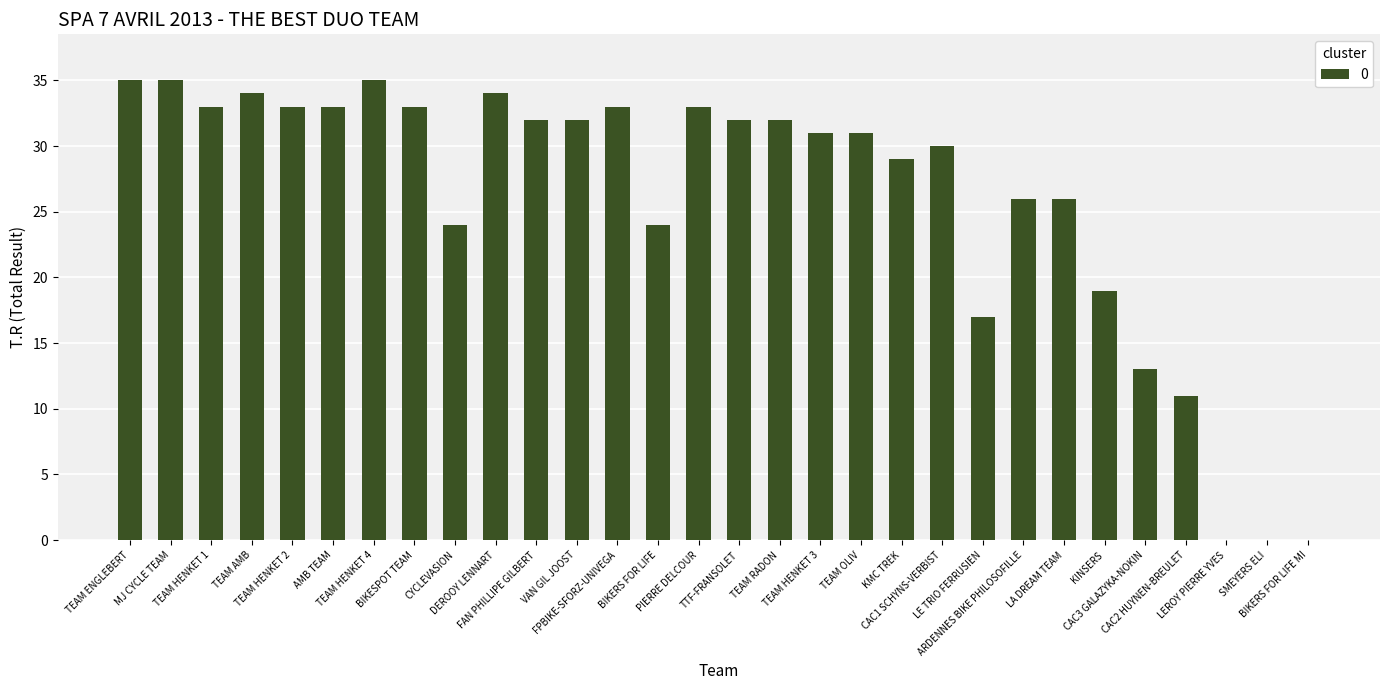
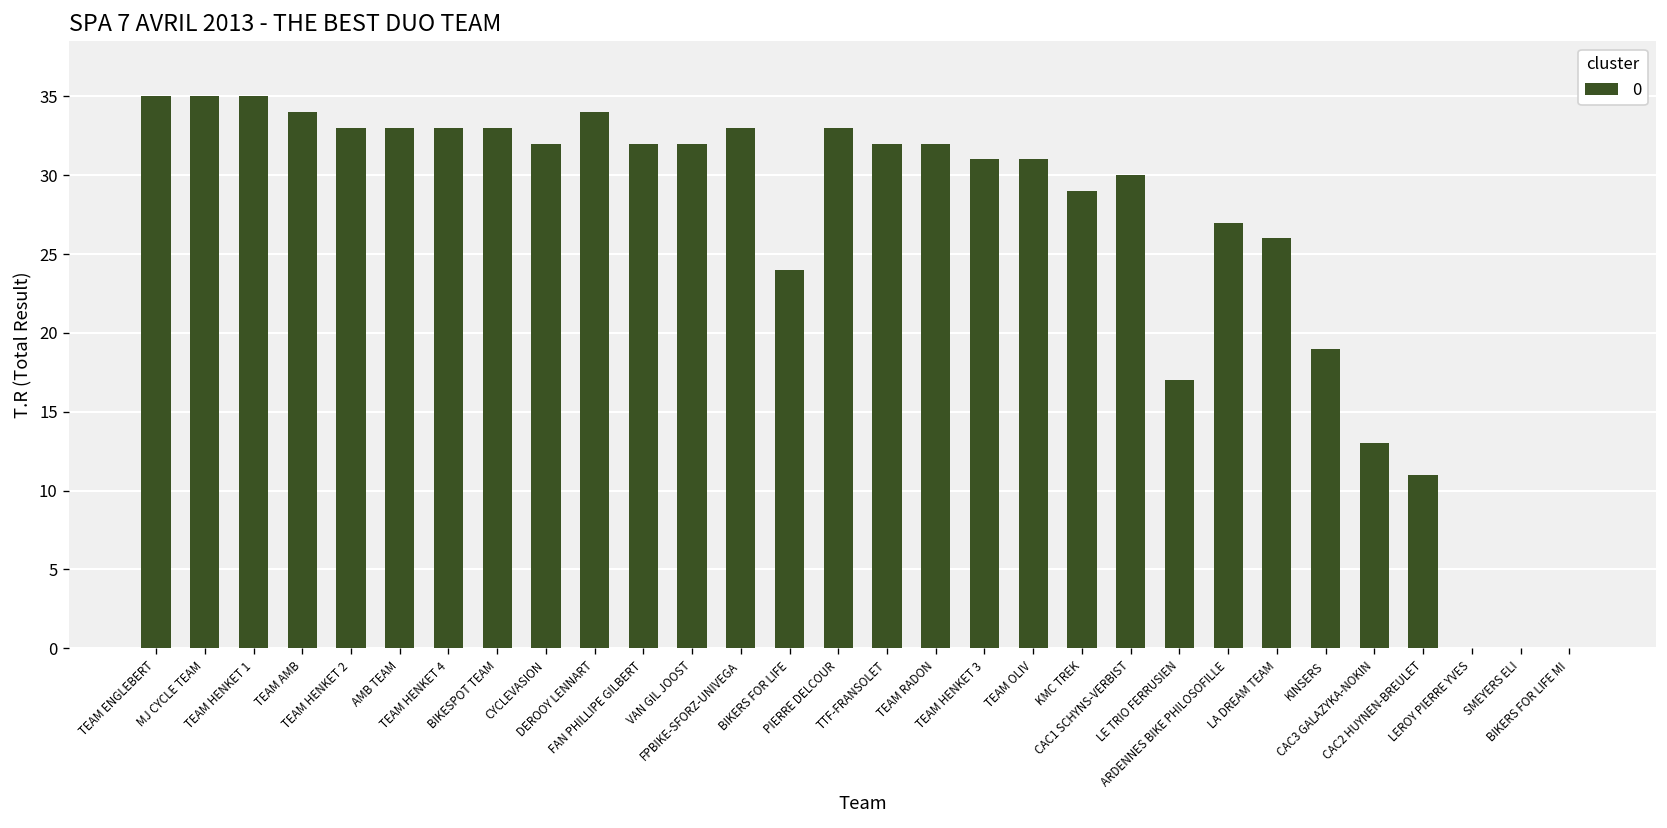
  {
    "TEAM ENGLEBERT": 35,
    "MJ CYCLE TEAM": 35,
-   "TEAM HENKET 1": 33,
+   "TEAM HENKET 1": 35,
    "TEAM AMB": 34,
    "TEAM HENKET 2": 33,
    "AMB TEAM": 33,
-   "TEAM HENKET 4": 35,
+   "TEAM HENKET 4": 33,
    "BIKESPOT TEAM": 33,
-   "CYCLEVASION": 24,
+   "CYCLEVASION": 32,
    "DEROOY LENNART": 34,
    "FAN PHILLIPE GILBERT": 32,
    "VAN GIL JOOST": 32,
    "FPBIKE-SFORZ-UNIVEGA": 33,
    "BIKERS FOR LIFE": 24,
    "PIERRE DELCOUR": 33,
    "TTF-FRANSOLET": 32,
    "TEAM RADON": 32,
    "TEAM HENKET 3": 31,
    "TEAM OLIV": 31,
    "KMC TREK": 29,
    "CAC1 SCHYNS-VERBIST": 30,
    "LE TRIO FERRUSIEN": 17,
-   "ARDENNES BIKE PHILOSOFILLE": 26,
+   "ARDENNES BIKE PHILOSOFILLE": 27,
    "LA DREAM TEAM": 26,
    "KINSERS": 19,
    "CAC3 GALAZYKA-NOKIN": 13,
    "CAC2 HUYNEN-BREULET": 11,
    "LEROY PIERRE YVES": 0,
    "SMEYERS ELI": 0,
    "BIKERS FOR LIFE MI": 0
  }
